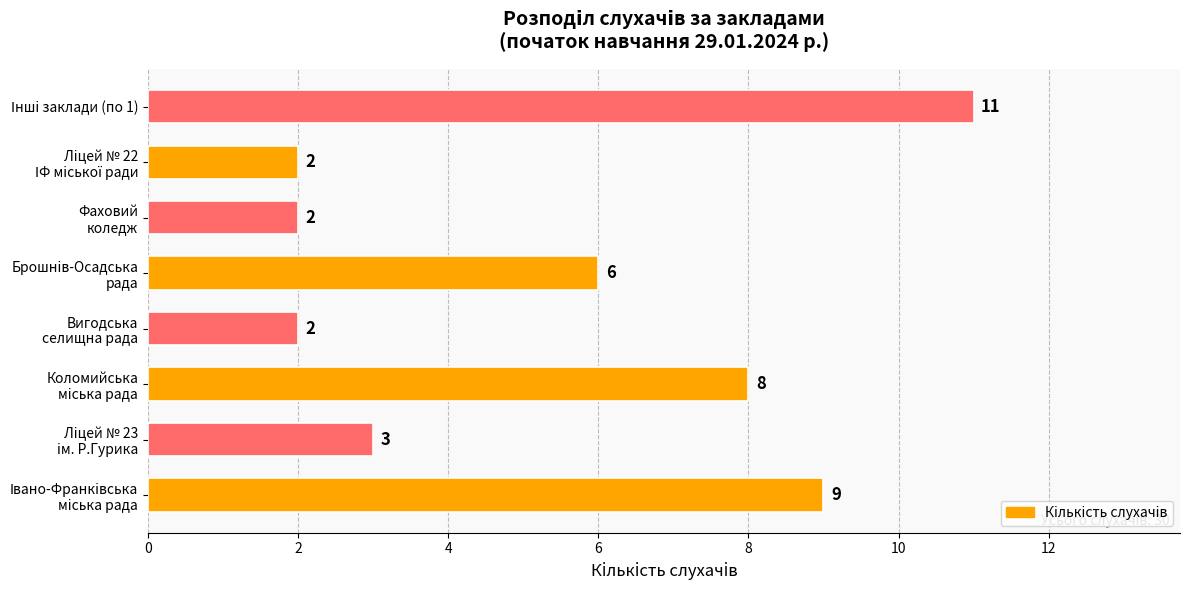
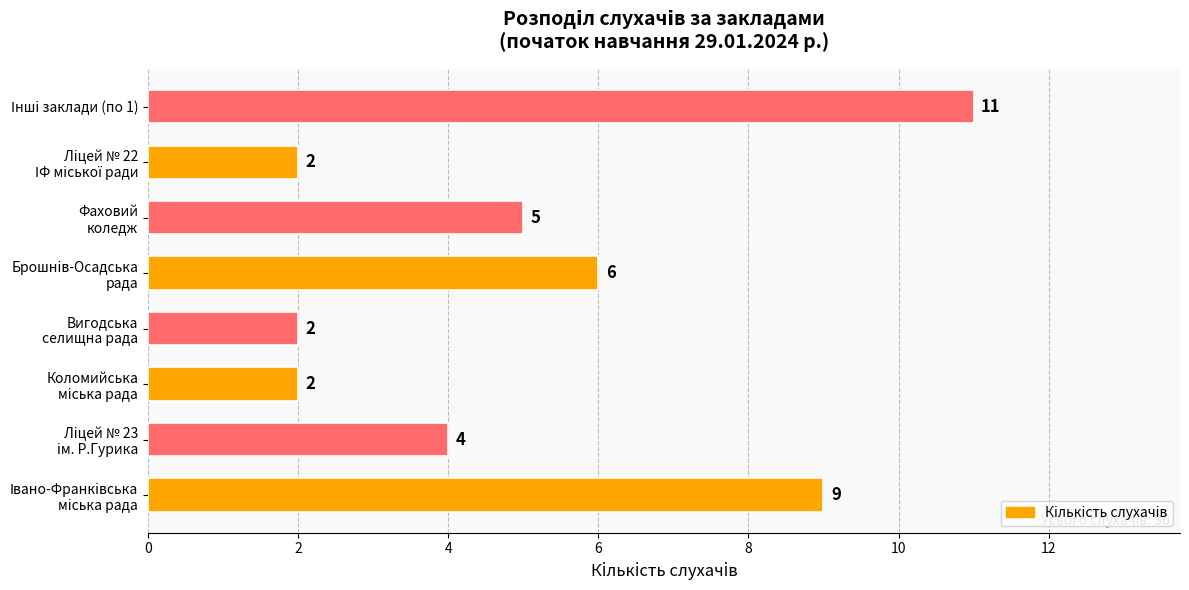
  {
    "Інші заклади (по 1)": 11,
    "Ліцей № 22 ІФ міської ради": 2,
-   "Фаховий коледж": 2,
+   "Фаховий коледж": 5,
    "Брошнів-Осадська рада": 6,
    "Вигодська селищна рада": 2,
-   "Коломийська міська рада": 8,
-   "Ліцей № 23 ім. Р.Гурика": 3,
+   "Коломийська міська рада": 2,
+   "Ліцей № 23 ім. Р.Гурика": 4,
    "Івано-Франківська міська рада": 9
  }
